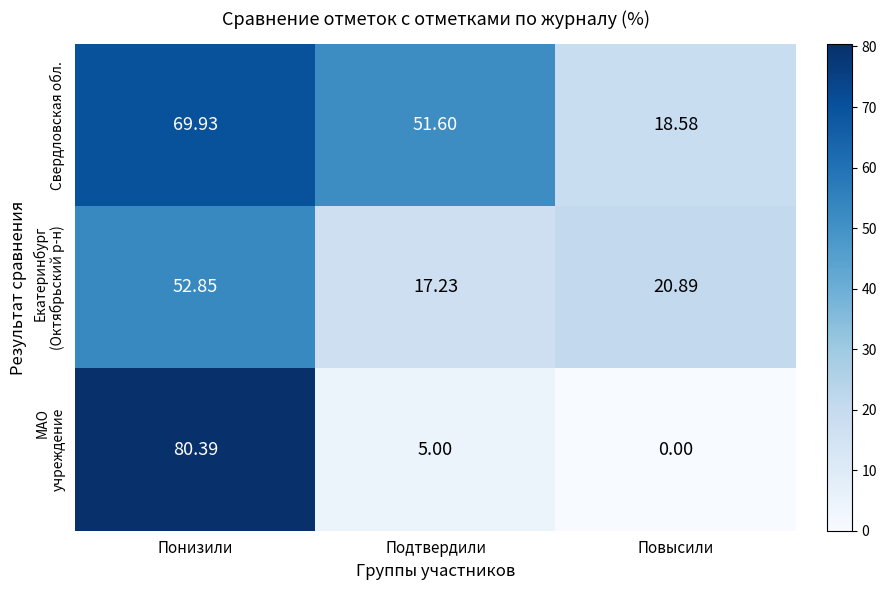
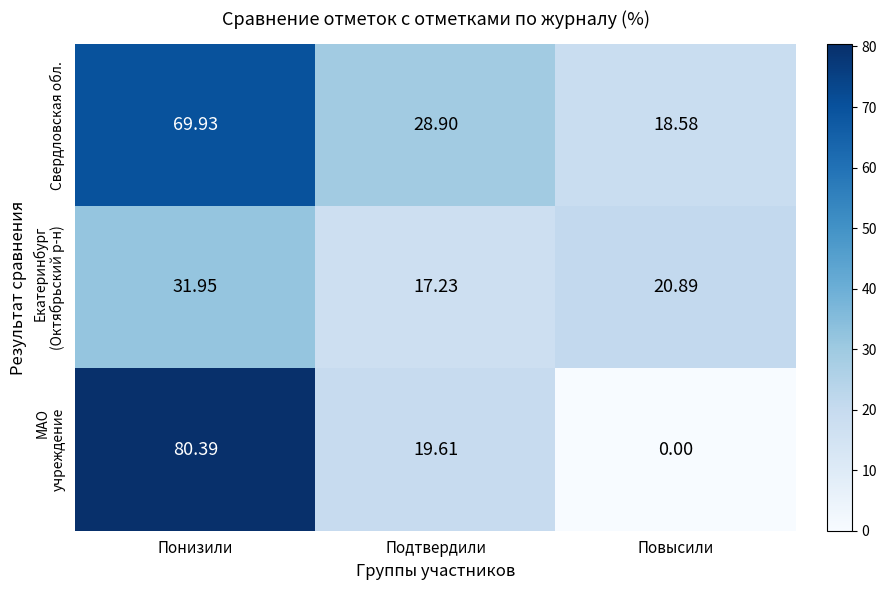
  {
    "Свердловская обл.": {
      "Понизили": 69.93,
-     "Подтвердили": 51.60,
+     "Подтвердили": 28.90,
      "Повысили": 18.58
    },
    "Екатеринбург (Октябрьский р-н)": {
-     "Понизили": 52.85,
+     "Понизили": 31.95,
      "Подтвердили": 17.23,
      "Повысили": 20.89
    },
    "МАО учреждение": {
      "Понизили": 80.39,
-     "Подтвердили": 5.00,
+     "Подтвердили": 19.61,
      "Повысили": 0.00
    }
  }
